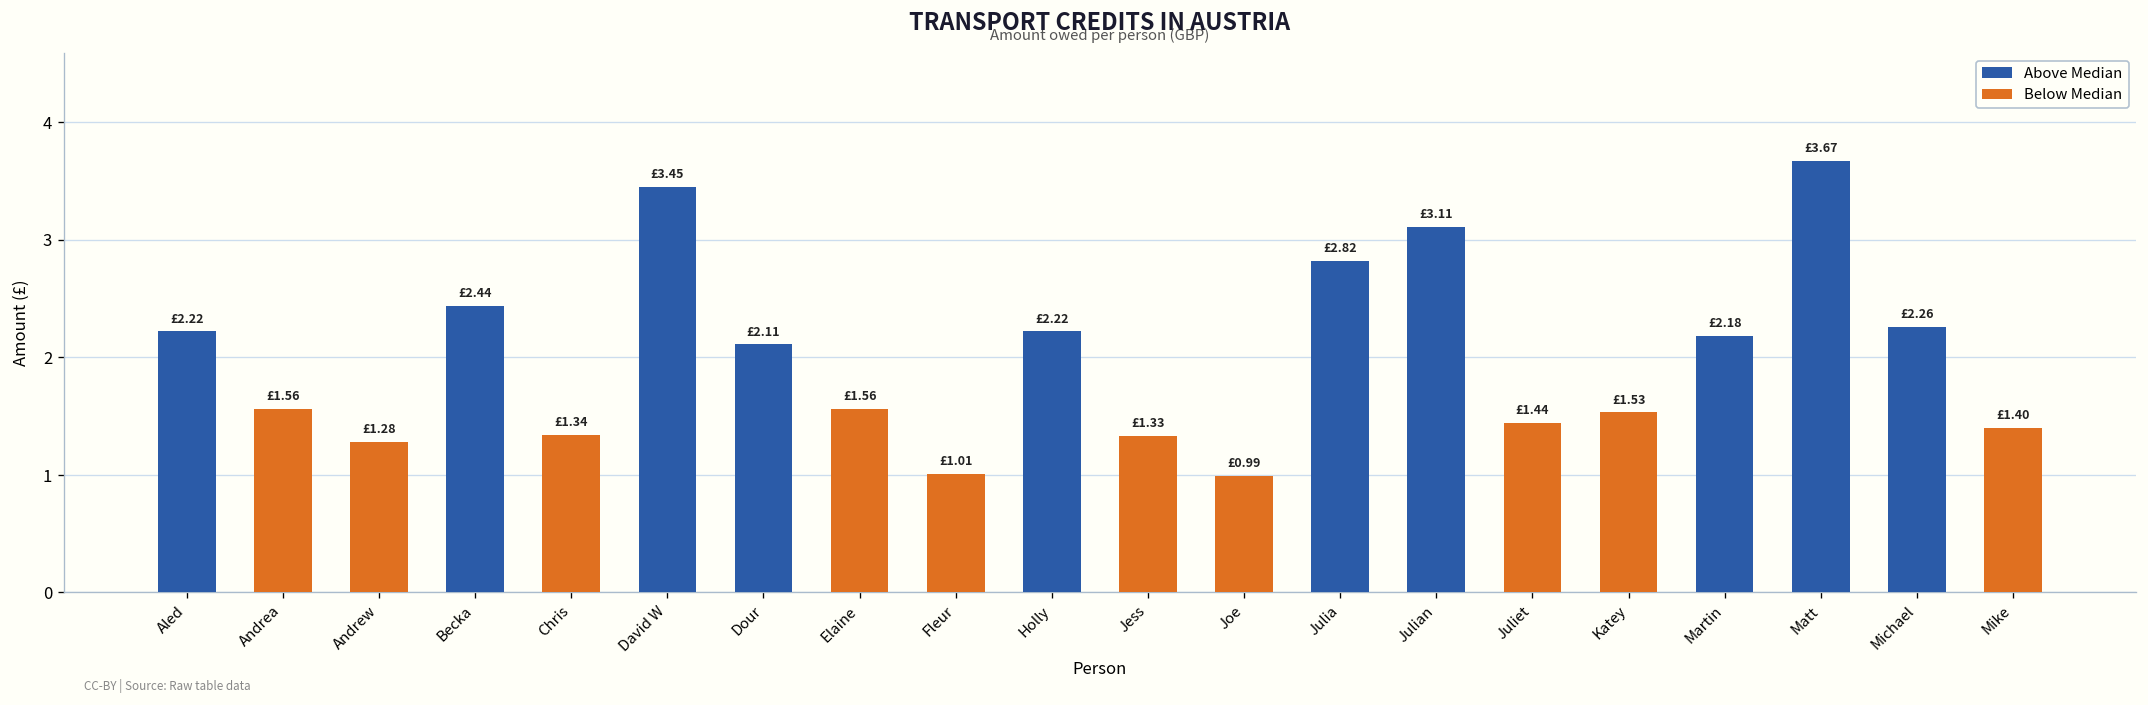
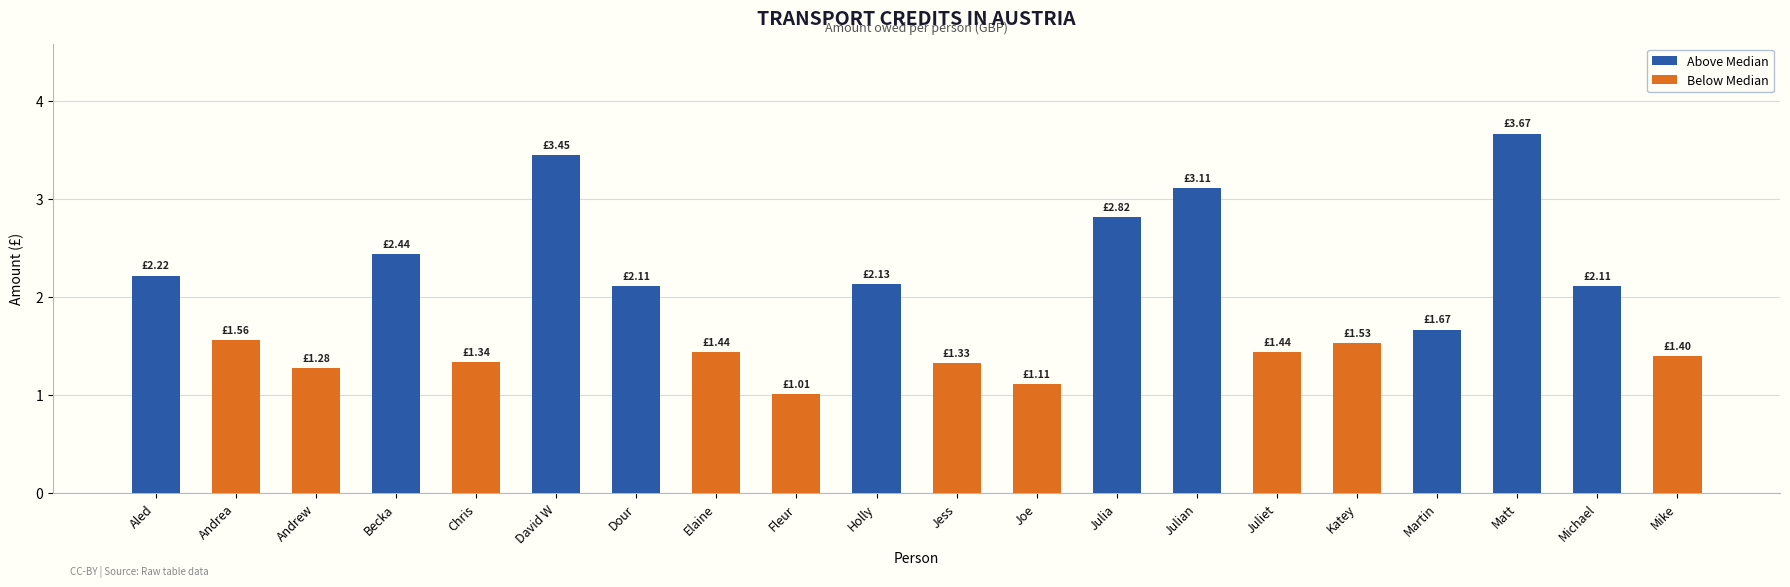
  {
    "Above Median": {
      "Aled": "£2.22",
      "Becka": "£2.44",
      "David W": "£3.45",
      "Dour": "£2.11",
-     "Holly": "£2.22",
+     "Holly": "£2.13",
      "Julia": "£2.82",
      "Julian": "£3.11",
-     "Martin": "£2.18",
+     "Martin": "£1.67",
      "Matt": "£3.67",
-     "Michael": "£2.26"
+     "Michael": "£2.11"
    },
    "Below Median": {
      "Andrea": "£1.56",
      "Andrew": "£1.28",
      "Chris": "£1.34",
-     "Elaine": "£1.56",
+     "Elaine": "£1.44",
      "Fleur": "£1.01",
      "Jess": "£1.33",
-     "Joe": "£0.99",
+     "Joe": "£1.11",
      "Juliet": "£1.44",
      "Katey": "£1.53",
      "Mike": "£1.40"
    }
  }
